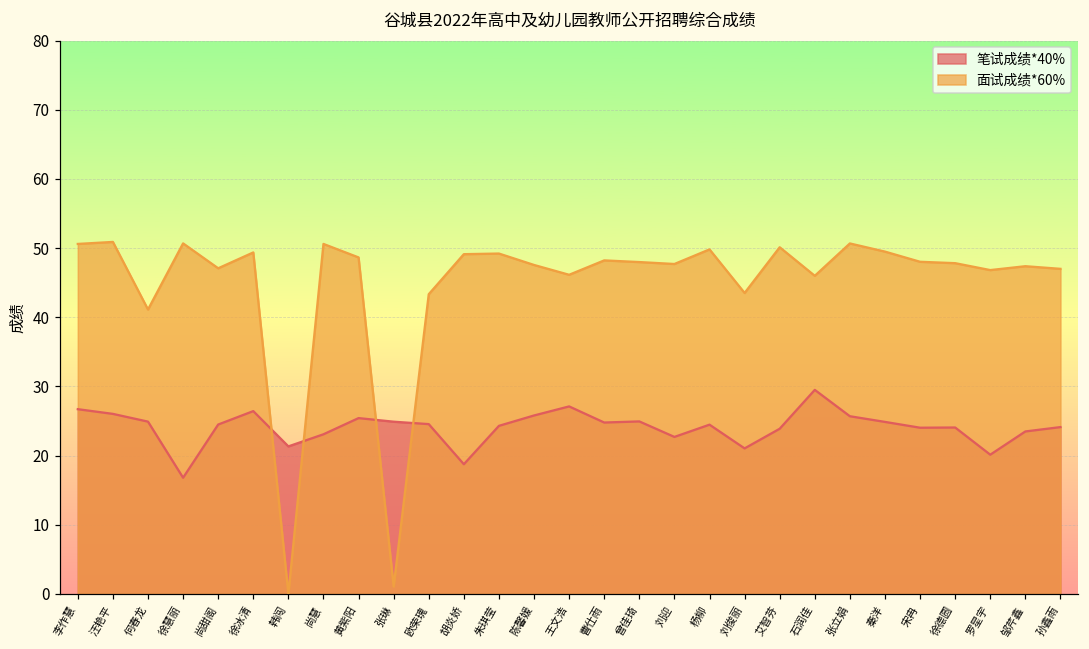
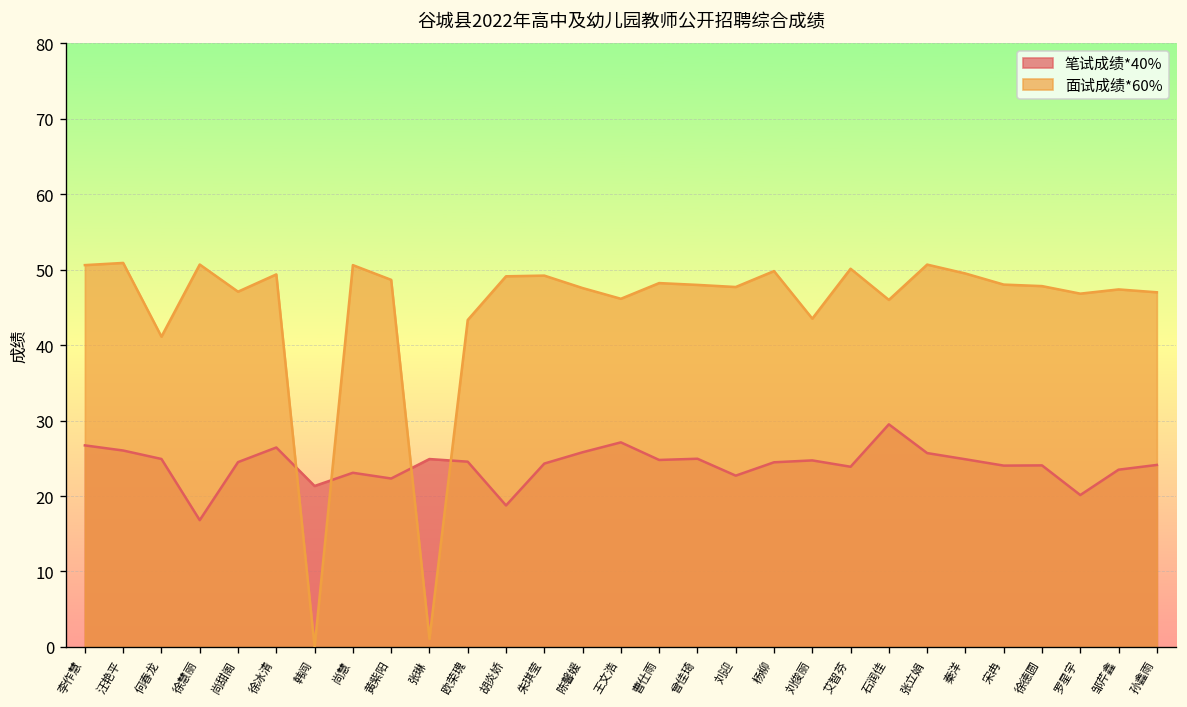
  {
    "笔试成绩*40%": {
      "李作慧": 27,
      "汪艳平": 26,
      "何春龙": 25,
      "徐慧丽": 17,
      "尚甜阁": 24,
      "徐冰清": 26,
      "韩闯": 21,
      "尚慧": 23,
-     "黄紫阳": 25,
+     "黄紫阳": 22,
      "张琳": 25,
      "欧荣瑰": 25,
      "胡炎娇": 19,
      "朱琪莹": 24,
      "陈馨媛": 26,
      "王文浩": 27,
      "曹仕雨": 25,
      "曾佳琦": 25,
      "刘迎": 23,
      "杨柳": 24,
-     "刘俊丽": 21,
+     "刘俊丽": 25,
      "艾智芬": 24,
      "石润佳": 30,
      "张立娟": 26,
      "秦洋": 25,
      "宋冉": 24,
      "徐德圆": 24,
      "罗星宇": 20,
      "邹芹鑫": 23,
      "孙鑫雨": 24
    },
    "面试成绩*60%": {
      "李作慧": 51,
      "汪艳平": 51,
      "何春龙": 41,
      "徐慧丽": 51,
      "尚甜阁": 47,
      "徐冰清": 49,
      "韩闯": 0,
      "尚慧": 51,
      "黄紫阳": 49,
      "张琳": 1,
      "欧荣瑰": 43,
      "胡炎娇": 49,
      "朱琪莹": 49,
      "陈馨媛": 48,
      "王文浩": 46,
      "曹仕雨": 48,
      "曾佳琦": 48,
      "刘迎": 48,
      "杨柳": 50,
      "刘俊丽": 44,
      "艾智芬": 50,
      "石润佳": 46,
      "张立娟": 51,
      "秦洋": 49,
      "宋冉": 48,
      "徐德圆": 48,
      "罗星宇": 47,
      "邹芹鑫": 47,
      "孙鑫雨": 47
    }
  }
